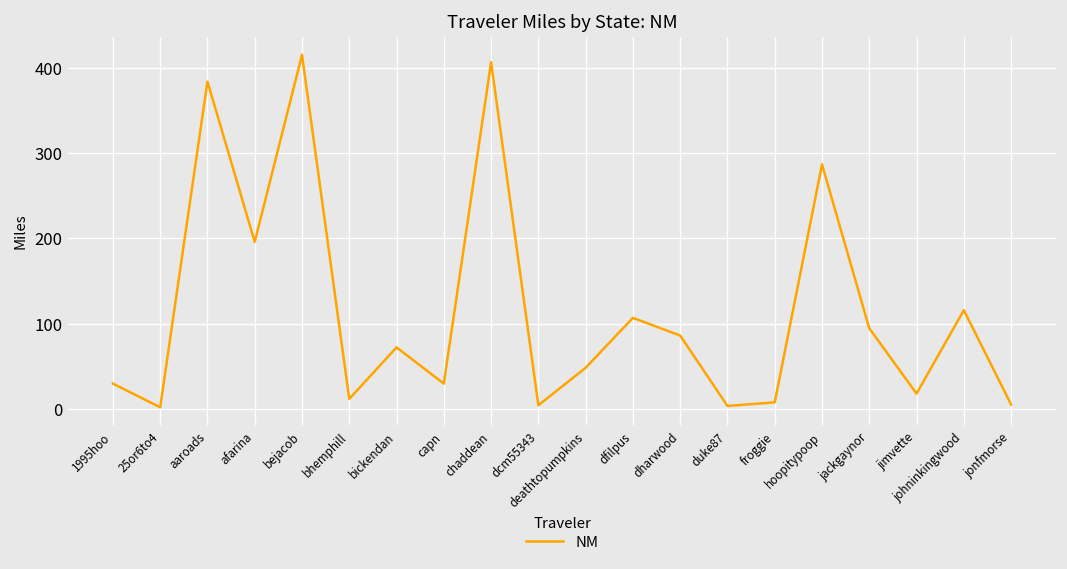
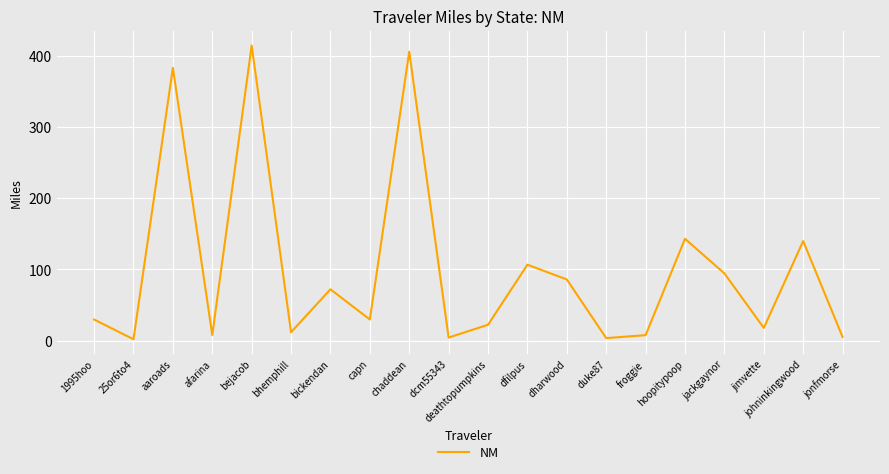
  {
    "1995hoo": 30,
    "25or6to4": 0,
    "aaroads": 380,
-   "afarina": 200,
+   "afarina": 10,
    "bejacob": 420,
    "bhemphill": 10,
    "bickendan": 70,
    "capn": 30,
    "chaddean": 410,
    "dcm55343": 0,
-   "deathtopumpkins": 50,
+   "deathtopumpkins": 20,
    "dfilpus": 110,
    "dharwood": 90,
    "duke87": 0,
    "froggie": 10,
-   "hoopitypoop": 290,
+   "hoopitypoop": 140,
    "jackgaynor": 90,
    "jimvette": 20,
-   "johninkingwood": 120,
+   "johninkingwood": 140,
    "jonfmorse": 10
  }
